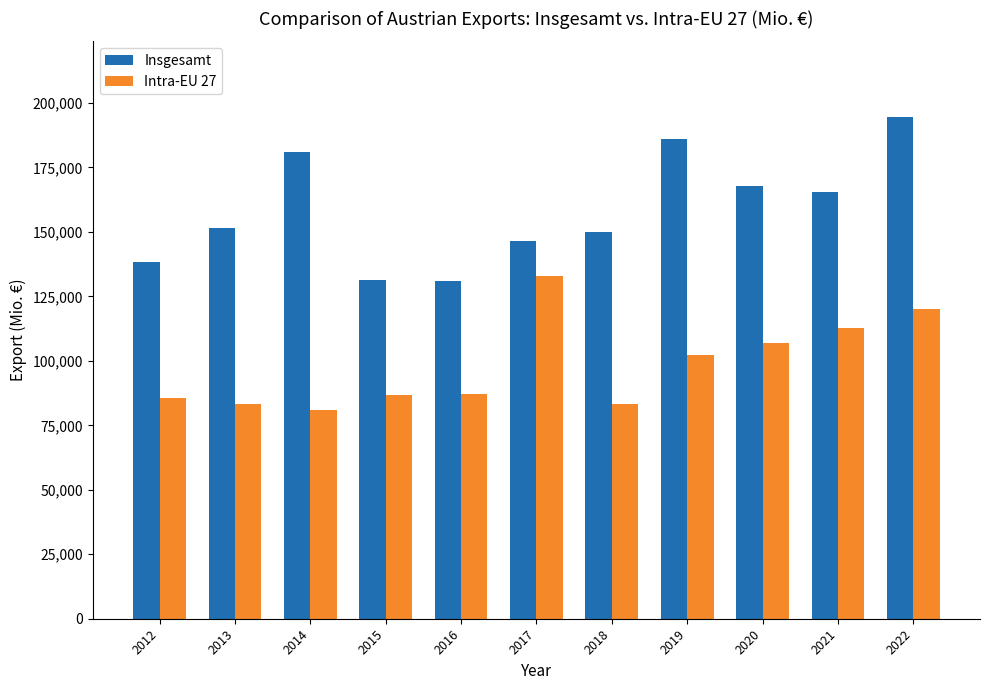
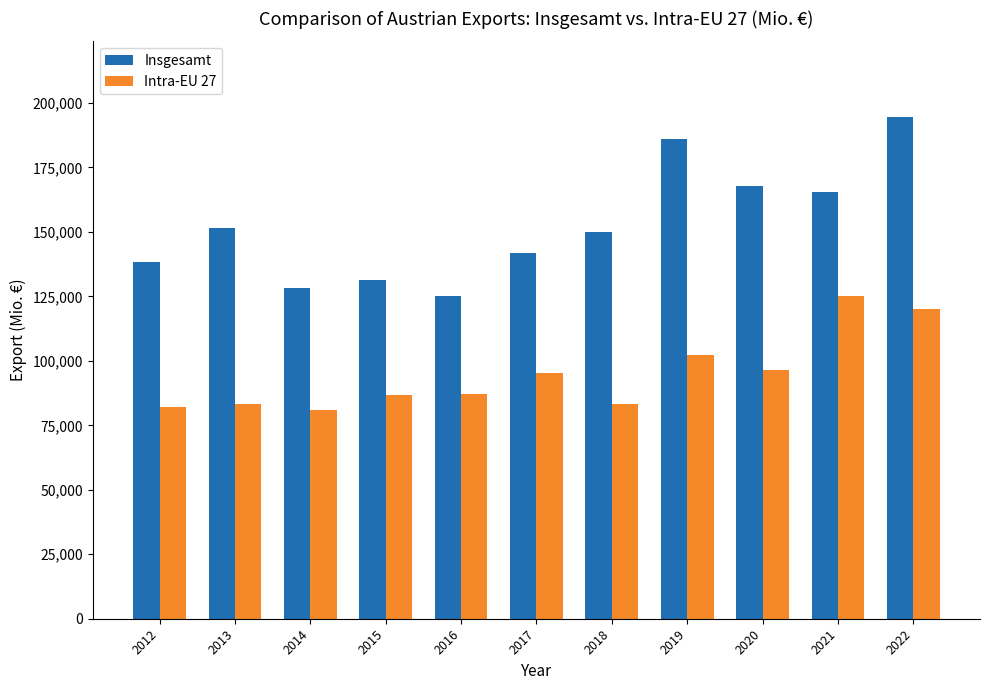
  {
    "Insgesamt": {
      "2012": "138,000",
      "2013": "151,000",
-     "2014": "181,000",
+     "2014": "128,000",
      "2015": "132,000",
-     "2016": "131,000",
-     "2017": "147,000",
+     "2016": "125,000",
+     "2017": "142,000",
      "2018": "150,000",
      "2019": "186,000",
      "2020": "168,000",
      "2021": "166,000",
      "2022": "195,000"
    },
    "Intra-EU 27": {
-     "2012": "86,000",
+     "2012": "82,000",
      "2013": "83,000",
      "2014": "81,000",
      "2015": "87,000",
      "2016": "87,000",
-     "2017": "133,000",
+     "2017": "95,000",
      "2018": "83,000",
      "2019": "102,000",
-     "2020": "107,000",
-     "2021": "113,000",
+     "2020": "96,000",
+     "2021": "125,000",
      "2022": "120,000"
    }
  }
